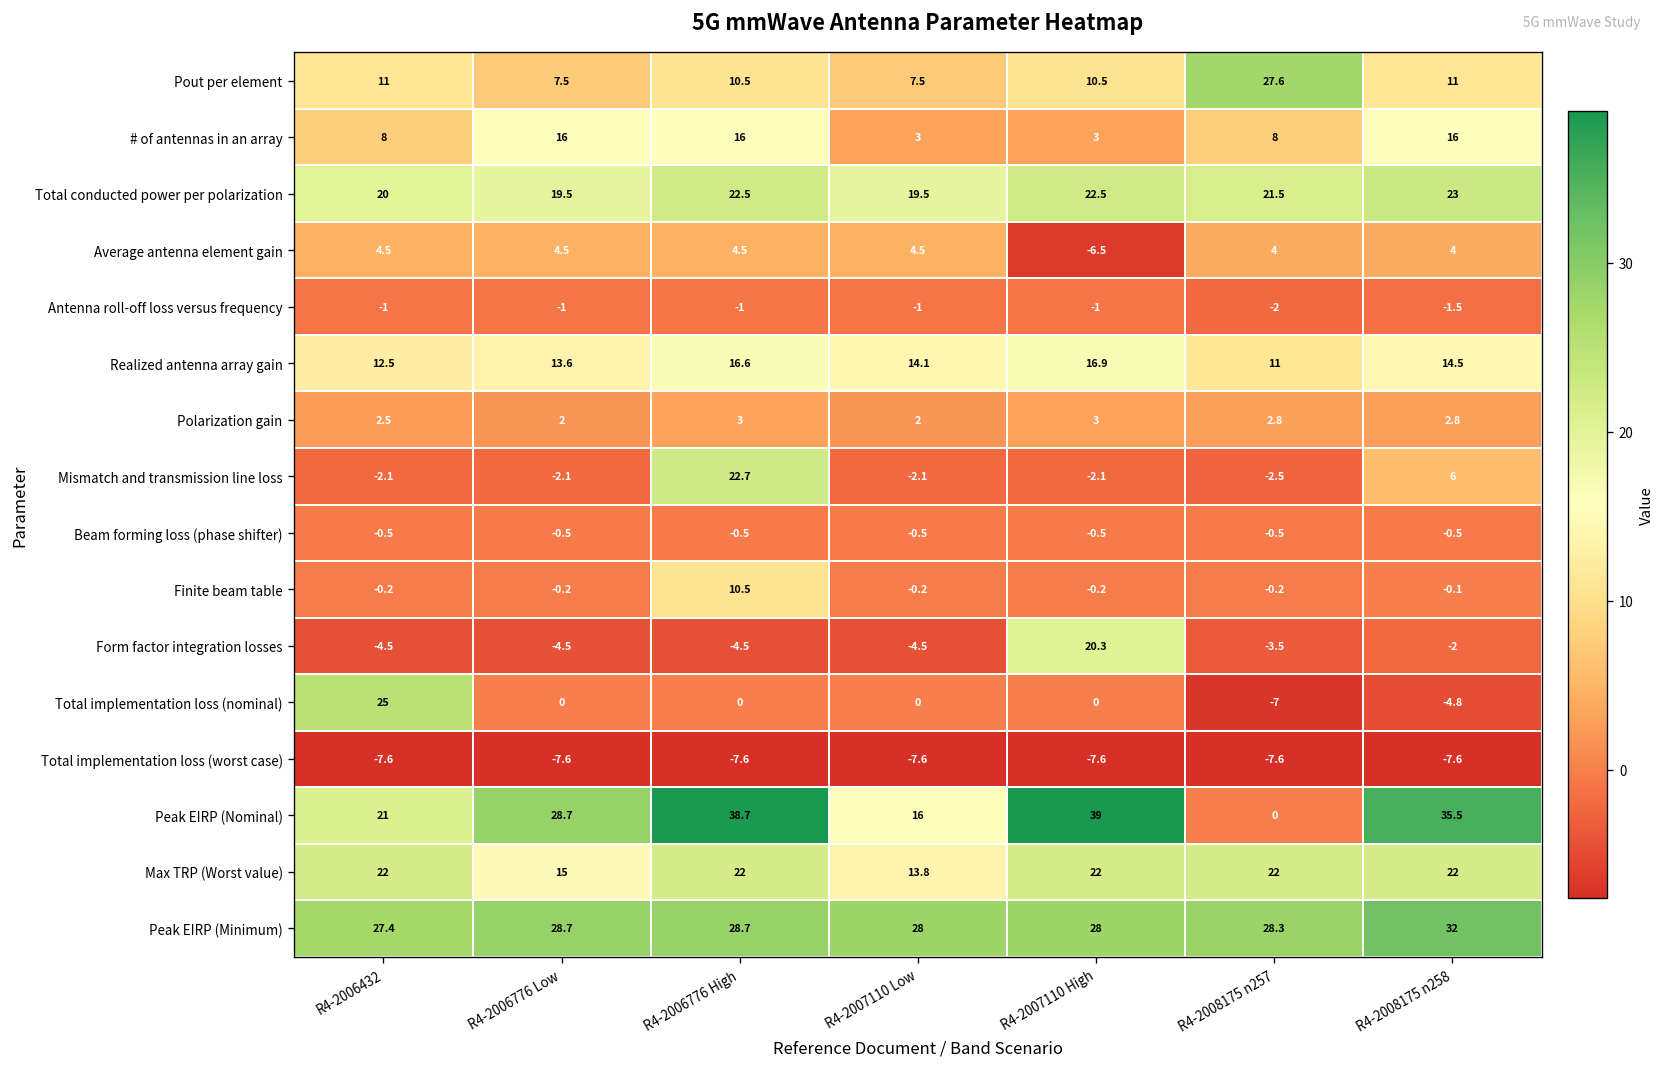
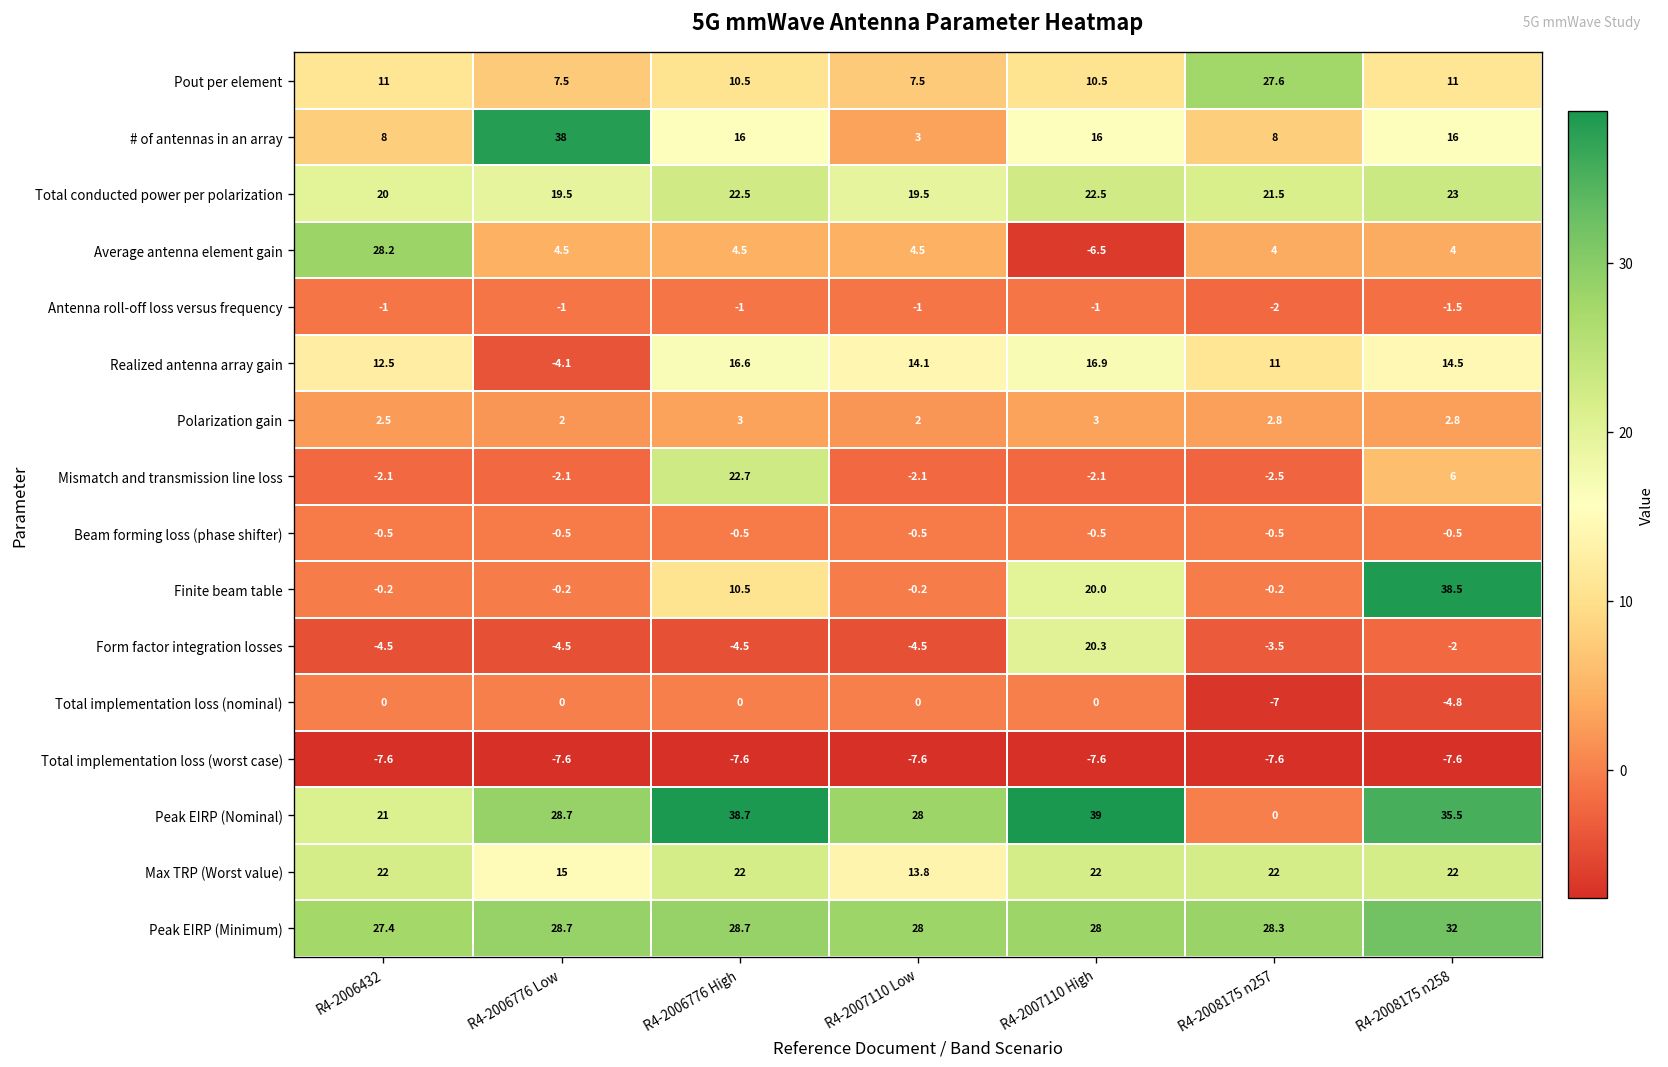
  {
    "Pout per element": {
      "R4-2006432": 11,
      "R4-2006776 Low": 7.5,
      "R4-2006776 High": 10.5,
      "R4-2007110 Low": 7.5,
      "R4-2007110 High": 10.5,
      "R4-2008175 n257": 27.6,
      "R4-2008175 n258": 11
    },
    "# of antennas in an array": {
      "R4-2006432": 8,
-     "R4-2006776 Low": 16,
+     "R4-2006776 Low": 38,
      "R4-2006776 High": 16,
      "R4-2007110 Low": 3,
-     "R4-2007110 High": 3,
+     "R4-2007110 High": 16,
      "R4-2008175 n257": 8,
      "R4-2008175 n258": 16
    },
    "Total conducted power per polarization": {
      "R4-2006432": 20,
      "R4-2006776 Low": 19.5,
      "R4-2006776 High": 22.5,
      "R4-2007110 Low": 19.5,
      "R4-2007110 High": 22.5,
      "R4-2008175 n257": 21.5,
      "R4-2008175 n258": 23
    },
    "Average antenna element gain": {
-     "R4-2006432": 4.5,
+     "R4-2006432": 28.2,
      "R4-2006776 Low": 4.5,
      "R4-2006776 High": 4.5,
      "R4-2007110 Low": 4.5,
      "R4-2007110 High": -6.5,
      "R4-2008175 n257": 4,
      "R4-2008175 n258": 4
    },
    "Antenna roll-off loss versus frequency": {
      "R4-2006432": -1,
      "R4-2006776 Low": -1,
      "R4-2006776 High": -1,
      "R4-2007110 Low": -1,
      "R4-2007110 High": -1,
      "R4-2008175 n257": -2,
      "R4-2008175 n258": -1.5
    },
    "Realized antenna array gain": {
      "R4-2006432": 12.5,
-     "R4-2006776 Low": 13.6,
+     "R4-2006776 Low": -4.1,
      "R4-2006776 High": 16.6,
      "R4-2007110 Low": 14.1,
      "R4-2007110 High": 16.9,
      "R4-2008175 n257": 11,
      "R4-2008175 n258": 14.5
    },
    "Polarization gain": {
      "R4-2006432": 2.5,
      "R4-2006776 Low": 2,
      "R4-2006776 High": 3,
      "R4-2007110 Low": 2,
      "R4-2007110 High": 3,
      "R4-2008175 n257": 2.8,
      "R4-2008175 n258": 2.8
    },
    "Mismatch and transmission line loss": {
      "R4-2006432": -2.1,
      "R4-2006776 Low": -2.1,
      "R4-2006776 High": 22.7,
      "R4-2007110 Low": -2.1,
      "R4-2007110 High": -2.1,
      "R4-2008175 n257": -2.5,
      "R4-2008175 n258": 6
    },
    "Beam forming loss (phase shifter)": {
      "R4-2006432": -0.5,
      "R4-2006776 Low": -0.5,
      "R4-2006776 High": -0.5,
      "R4-2007110 Low": -0.5,
      "R4-2007110 High": -0.5,
      "R4-2008175 n257": -0.5,
      "R4-2008175 n258": -0.5
    },
    "Finite beam table": {
      "R4-2006432": -0.2,
      "R4-2006776 Low": -0.2,
      "R4-2006776 High": 10.5,
      "R4-2007110 Low": -0.2,
-     "R4-2007110 High": -0.2,
+     "R4-2007110 High": 20.0,
      "R4-2008175 n257": -0.2,
-     "R4-2008175 n258": -0.1
+     "R4-2008175 n258": 38.5
    },
    "Form factor integration losses": {
      "R4-2006432": -4.5,
      "R4-2006776 Low": -4.5,
      "R4-2006776 High": -4.5,
      "R4-2007110 Low": -4.5,
      "R4-2007110 High": 20.3,
      "R4-2008175 n257": -3.5,
      "R4-2008175 n258": -2
    },
    "Total implementation loss (nominal)": {
-     "R4-2006432": 25,
+     "R4-2006432": 0,
      "R4-2006776 Low": 0,
      "R4-2006776 High": 0,
      "R4-2007110 Low": 0,
      "R4-2007110 High": 0,
      "R4-2008175 n257": -7,
      "R4-2008175 n258": -4.8
    },
    "Total implementation loss (worst case)": {
      "R4-2006432": -7.6,
      "R4-2006776 Low": -7.6,
      "R4-2006776 High": -7.6,
      "R4-2007110 Low": -7.6,
      "R4-2007110 High": -7.6,
      "R4-2008175 n257": -7.6,
      "R4-2008175 n258": -7.6
    },
    "Peak EIRP (Nominal)": {
      "R4-2006432": 21,
      "R4-2006776 Low": 28.7,
      "R4-2006776 High": 38.7,
-     "R4-2007110 Low": 16,
+     "R4-2007110 Low": 28,
      "R4-2007110 High": 39,
      "R4-2008175 n257": 0,
      "R4-2008175 n258": 35.5
    },
    "Max TRP (Worst value)": {
      "R4-2006432": 22,
      "R4-2006776 Low": 15,
      "R4-2006776 High": 22,
      "R4-2007110 Low": 13.8,
      "R4-2007110 High": 22,
      "R4-2008175 n257": 22,
      "R4-2008175 n258": 22
    },
    "Peak EIRP (Minimum)": {
      "R4-2006432": 27.4,
      "R4-2006776 Low": 28.7,
      "R4-2006776 High": 28.7,
      "R4-2007110 Low": 28,
      "R4-2007110 High": 28,
      "R4-2008175 n257": 28.3,
      "R4-2008175 n258": 32
    }
  }
